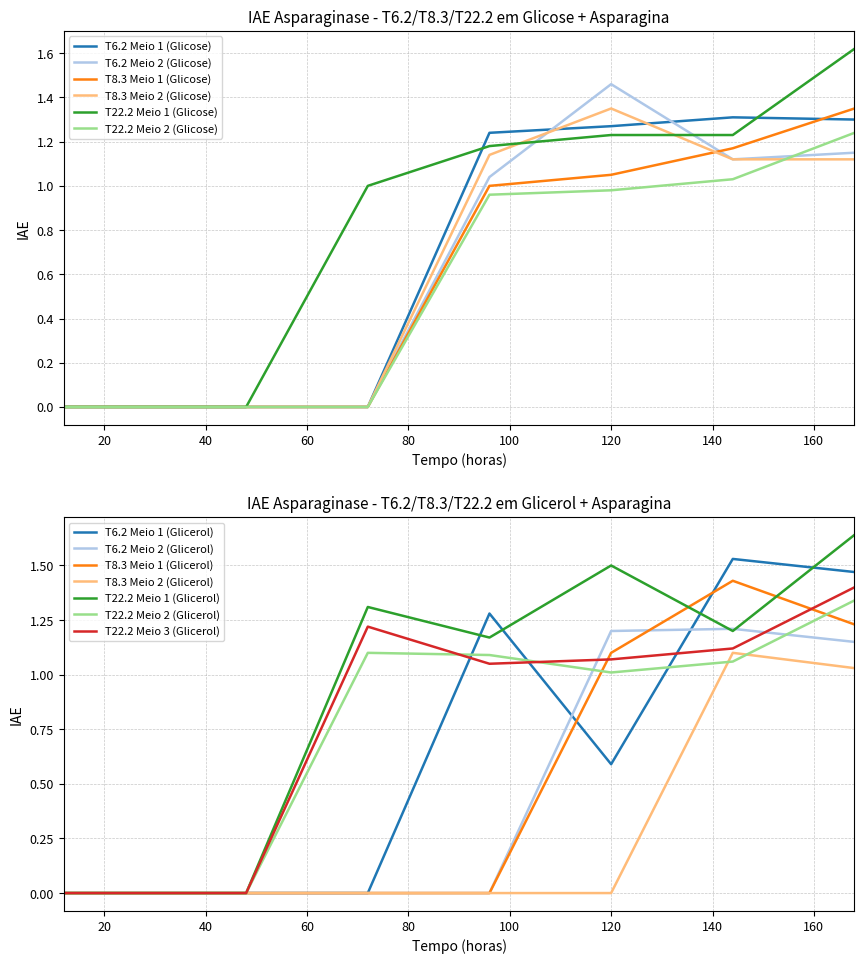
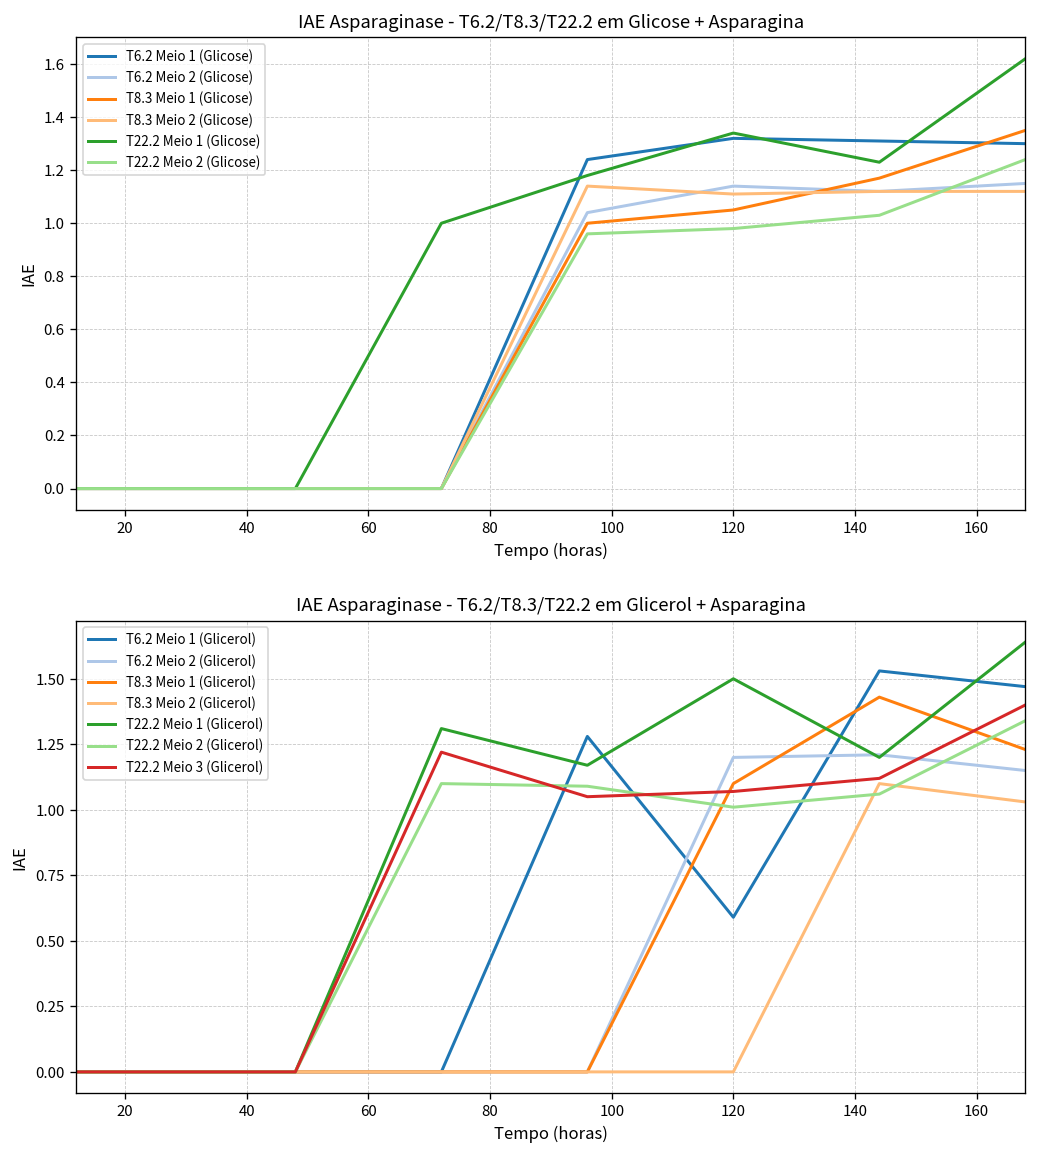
  {
    "IAE Asparaginase - T6.2/T8.3/T22.2 em Glicose + Asparagina": {
      "T6.2 Meio 1 (Glicose)": {
-       "120": 1.27
+       "120": 1.32
      },
      "T6.2 Meio 2 (Glicose)": {
-       "120": 1.46
+       "120": 1.14
      },
      "T8.3 Meio 1 (Glicose)": {
        "120": 1.05
      },
      "T8.3 Meio 2 (Glicose)": {
-       "120": 1.35
+       "120": 1.11
      },
      "T22.2 Meio 1 (Glicose)": {
-       "120": 1.23
+       "120": 1.34
      },
      "T22.2 Meio 2 (Glicose)": {
        "120": 0.98
      }
    },
    "IAE Asparaginase - T6.2/T8.3/T22.2 em Glicerol + Asparagina": {
      "T6.2 Meio 1 (Glicerol)": {
        "120": 0.59
      },
      "T6.2 Meio 2 (Glicerol)": {
        "120": 1.20
      },
      "T8.3 Meio 1 (Glicerol)": {
        "120": 1.10
      },
      "T8.3 Meio 2 (Glicerol)": {
        "120": 0.00
      },
      "T22.2 Meio 1 (Glicerol)": {
        "120": 1.50
      },
      "T22.2 Meio 2 (Glicerol)": {
        "120": 1.01
      },
      "T22.2 Meio 3 (Glicerol)": {
        "120": 1.07
      }
    }
  }
